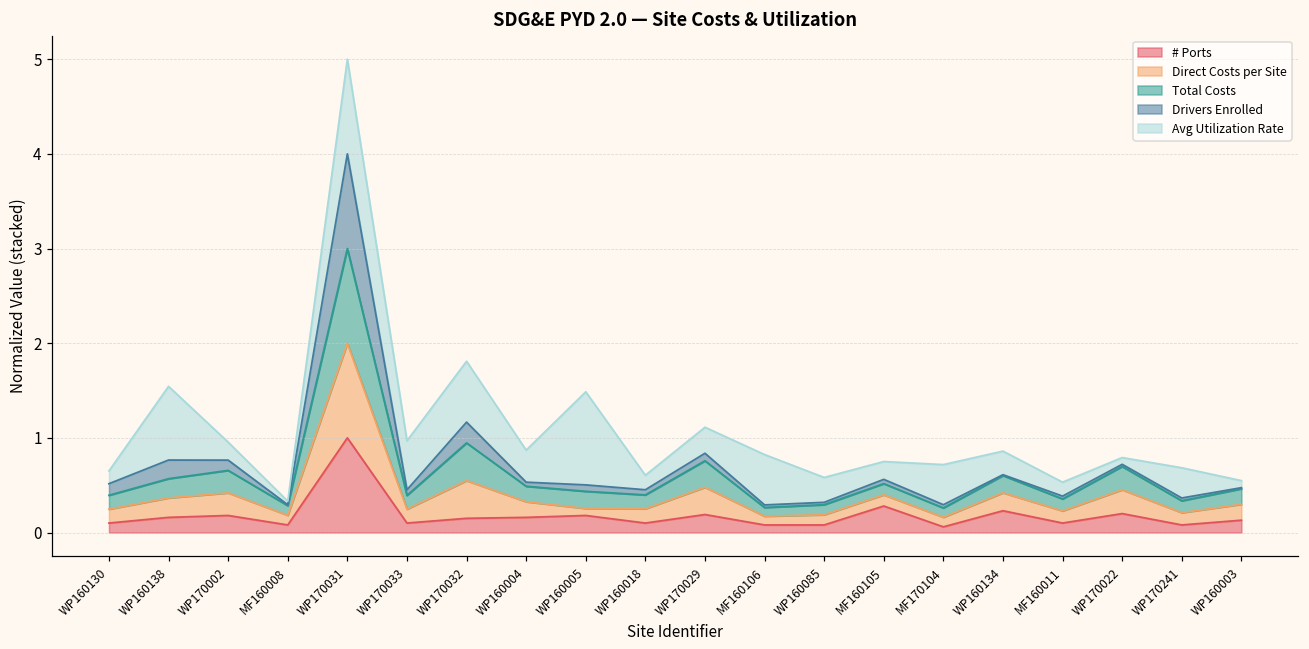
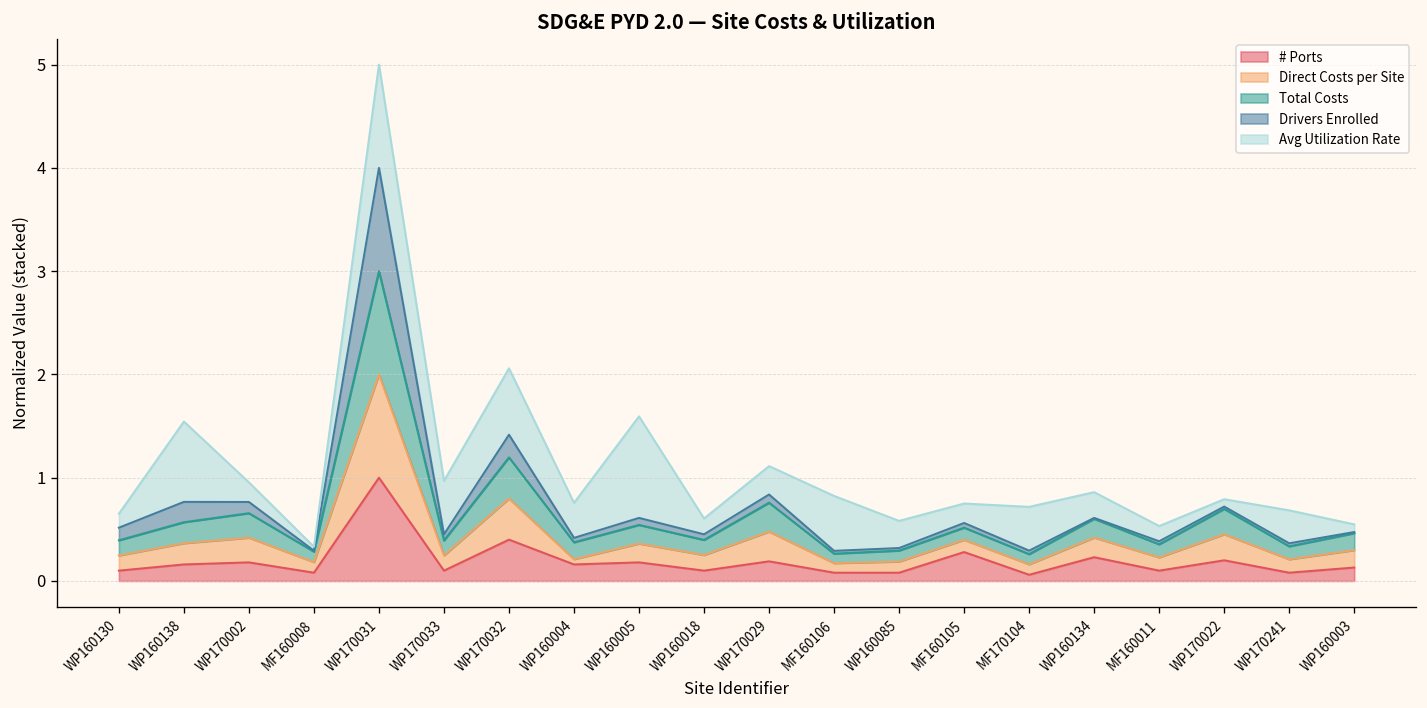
  {
    "# Ports": {
      "WP160130": 0.1,
      "WP160138": 0.2,
      "WP170002": 0.2,
      "MF160008": 0.1,
      "WP170031": 1.0,
      "WP170033": 0.1,
-     "WP170032": 0.2,
+     "WP170032": 0.4,
      "WP160004": 0.2,
      "WP160005": 0.2,
      "WP160018": 0.1,
      "WP170029": 0.2,
      "MF160106": 0.1,
      "WP160085": 0.1,
      "MF160105": 0.3,
      "MF170104": 0.1,
      "WP160134": 0.2,
      "MF160011": 0.1,
      "WP170022": 0.2,
      "WP170241": 0.1,
      "WP160003": 0.1
    },
    "Direct Costs per Site": {
      "WP160130": 0.1,
      "WP160138": 0.2,
      "WP170002": 0.2,
      "MF160008": 0.1,
      "WP170031": 1.0,
      "WP170033": 0.1,
      "WP170032": 0.4,
-     "WP160004": 0.2,
-     "WP160005": 0.1,
+     "WP160004": 0.1,
+     "WP160005": 0.2,
      "WP160018": 0.2,
      "WP170029": 0.3,
      "MF160106": 0.1,
      "WP160085": 0.1,
      "MF160105": 0.1,
      "MF170104": 0.1,
      "WP160134": 0.2,
      "MF160011": 0.1,
      "WP170022": 0.3,
      "WP170241": 0.1,
      "WP160003": 0.2
    },
    "Avg Utilization Rate": {
      "WP160130": 0.1,
      "WP160138": 0.8,
      "WP170002": 0.2,
      "MF160008": 0.0,
      "WP170031": 1.0,
      "WP170033": 0.5,
      "WP170032": 0.6,
      "WP160004": 0.3,
      "WP160005": 1.0,
      "WP160018": 0.2,
      "WP170029": 0.3,
      "MF160106": 0.5,
      "WP160085": 0.3,
      "MF160105": 0.2,
      "MF170104": 0.4,
      "WP160134": 0.2,
      "MF160011": 0.1,
      "WP170022": 0.1,
      "WP170241": 0.3,
      "WP160003": 0.1
    }
  }
